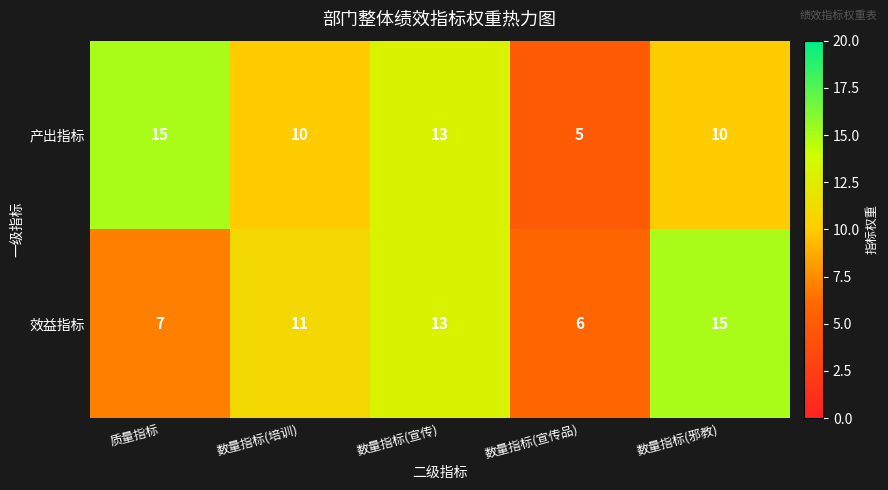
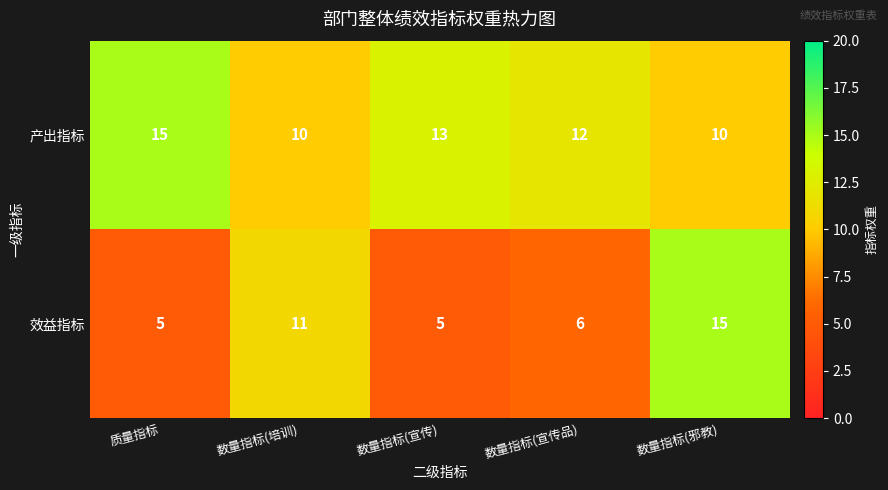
  {
    "产出指标": {
      "质量指标": 15,
      "数量指标(培训)": 10,
      "数量指标(宣传)": 13,
-     "数量指标(宣传品)": 5,
+     "数量指标(宣传品)": 12,
      "数量指标(邪教)": 10
    },
    "效益指标": {
-     "质量指标": 7,
+     "质量指标": 5,
      "数量指标(培训)": 11,
-     "数量指标(宣传)": 13,
+     "数量指标(宣传)": 5,
      "数量指标(宣传品)": 6,
      "数量指标(邪教)": 15
    }
  }
